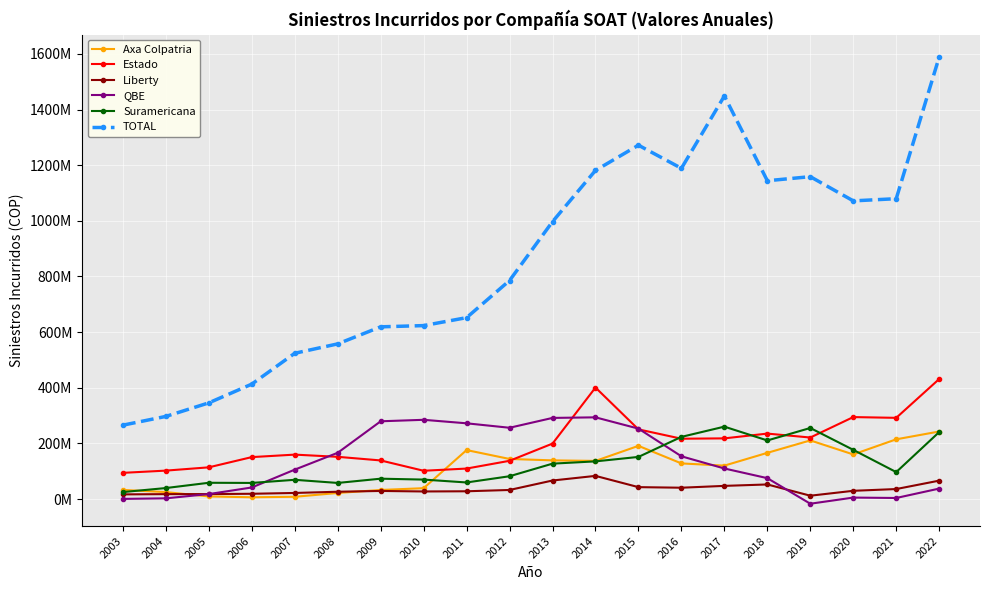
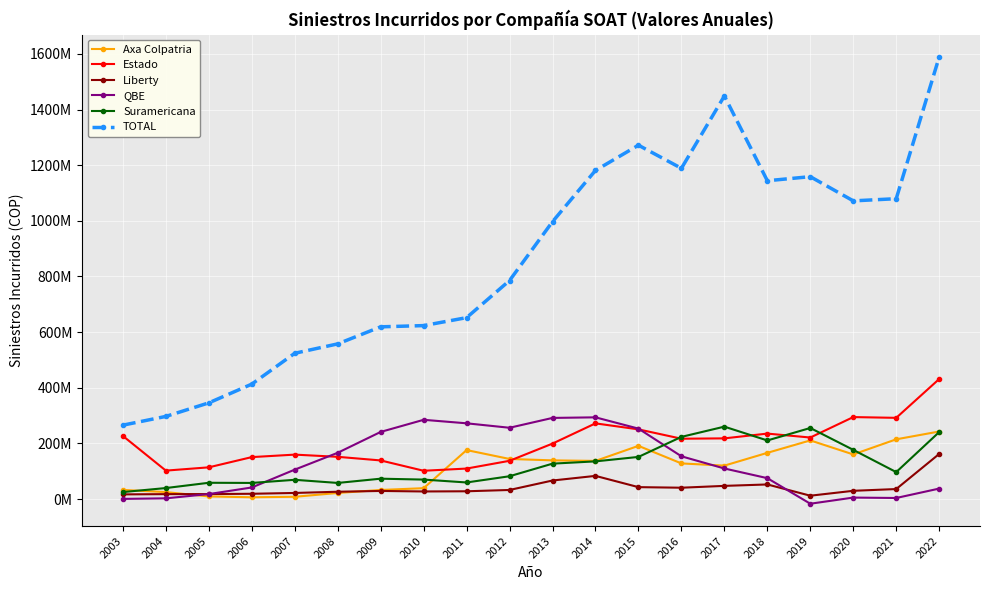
  {
    "Axa Colpatria": {
      "2006": 10000000,
      "2007": 10000000,
      "2010": 40000000,
      "2011": 180000000,
      "2013": 140000000,
      "2015": 190000000,
      "2016": 130000000,
      "2017": 120000000,
      "2018": 170000000,
      "2019": 210000000,
      "2020": 160000000,
      "2021": 210000000
    },
    "Estado": {
-     "2003": 90000000,
+     "2003": 230000000,
      "2004": 100000000,
      "2005": 110000000,
      "2006": 150000000,
      "2007": 160000000,
      "2008": 150000000,
      "2009": 140000000,
      "2010": 100000000,
      "2011": 110000000,
      "2013": 200000000,
-     "2014": 400000000,
+     "2014": 270000000,
      "2017": 220000000,
      "2018": 240000000,
      "2019": 220000000,
      "2020": 290000000,
      "2021": 290000000,
      "2022": 430000000
    },
    "Liberty": {
      "2006": 20000000,
      "2007": 20000000,
      "2010": 30000000,
      "2011": 30000000,
      "2012": 30000000,
      "2013": 70000000,
      "2014": 80000000,
      "2015": 40000000,
      "2016": 40000000,
      "2017": 50000000,
      "2018": 50000000,
      "2019": 10000000,
      "2020": 30000000,
      "2021": 40000000,
-     "2022": 70000000
+     "2022": 160000000
    },
    "QBE": {
      "2003": 0,
      "2004": 0,
      "2006": 40000000,
      "2007": 110000000,
      "2008": 170000000,
-     "2009": 280000000,
+     "2009": 240000000,
      "2010": 280000000,
      "2011": 270000000,
      "2012": 260000000,
      "2013": 290000000,
      "2014": 290000000,
      "2016": 150000000,
      "2017": 110000000,
      "2018": 80000000,
      "2019": -20000000,
      "2020": 10000000,
      "2021": 0,
      "2022": 40000000
    },
    "Suramericana": {
      "2004": 40000000,
      "2005": 60000000,
      "2006": 60000000,
      "2007": 70000000,
      "2008": 60000000,
      "2009": 70000000,
      "2010": 70000000,
      "2011": 60000000,
      "2012": 80000000,
      "2013": 130000000,
      "2015": 150000000,
      "2017": 260000000,
      "2018": 210000000,
      "2019": 260000000,
      "2020": 180000000,
      "2021": 100000000
    },
    "TOTAL": {
      "2003": 270000000,
      "2004": 300000000,
      "2005": 350000000,
      "2006": 410000000,
      "2007": 520000000,
      "2008": 560000000,
      "2009": 620000000,
      "2010": 620000000,
      "2011": 650000000,
      "2012": 790000000,
      "2013": 1000000000,
      "2014": 1180000000,
      "2015": 1270000000,
      "2016": 1190000000,
      "2017": 1450000000,
      "2018": 1140000000,
      "2019": 1160000000,
      "2020": 1070000000,
      "2021": 1080000000,
      "2022": 1590000000
    }
  }
